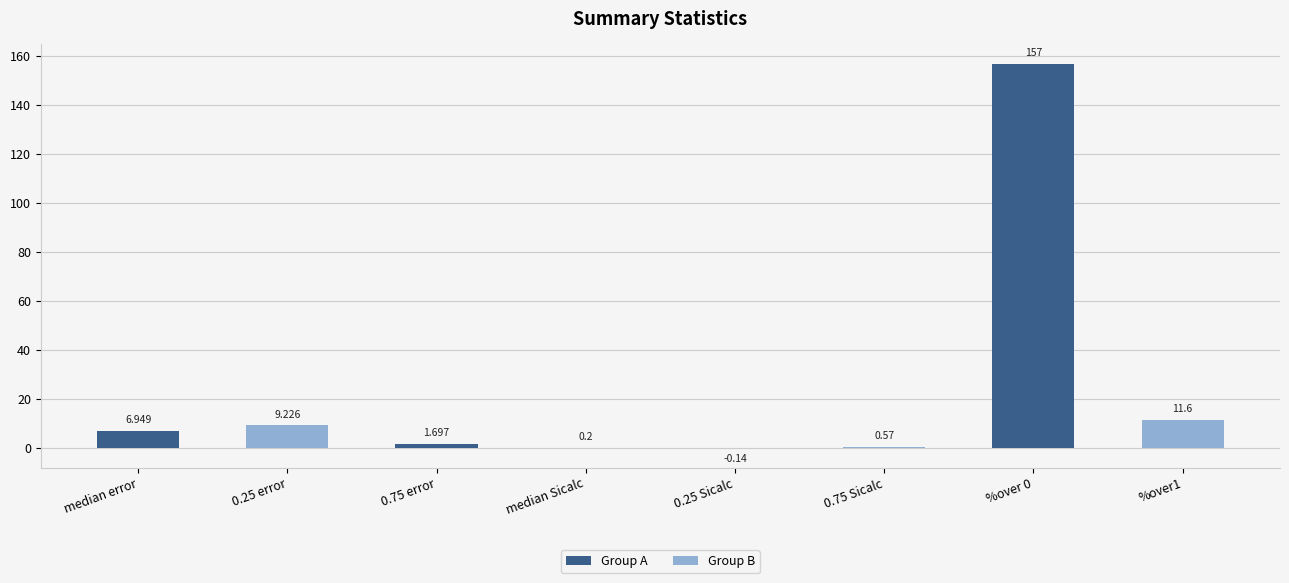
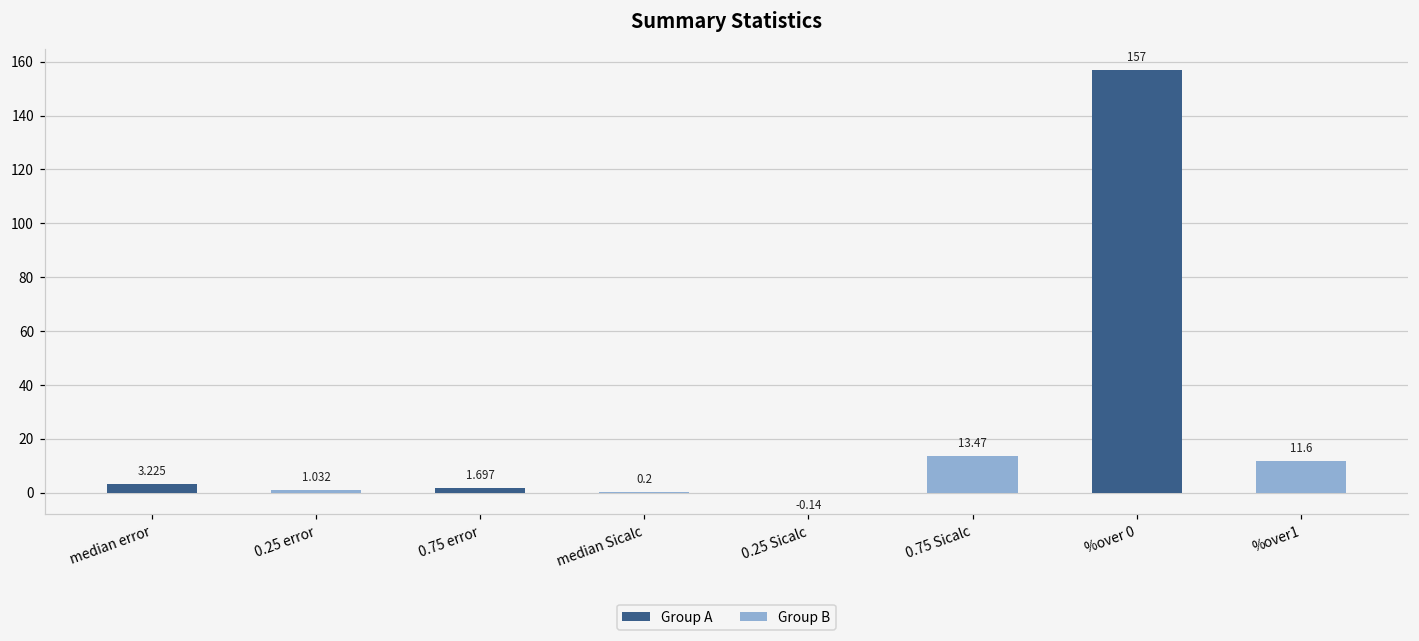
  {
    "Group A": {
-     "median error": 6.949,
+     "median error": 3.225,
      "0.75 error": 1.697,
      "0.25 Sicalc": -0.14,
      "%over 0": 157
    },
    "Group B": {
-     "0.25 error": 9.226,
+     "0.25 error": 1.032,
      "median Sicalc": 0.2,
-     "0.75 Sicalc": 0.57,
+     "0.75 Sicalc": 13.47,
      "%over1": 11.6
    }
  }
